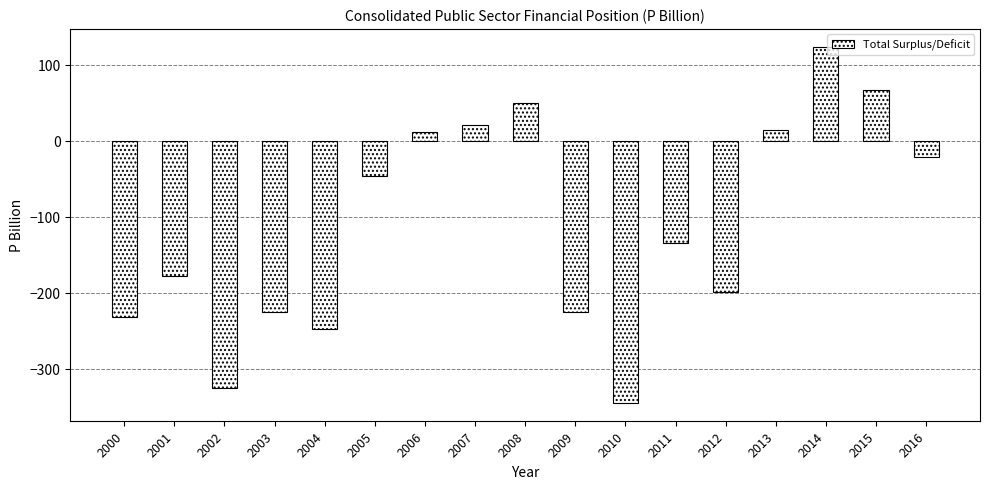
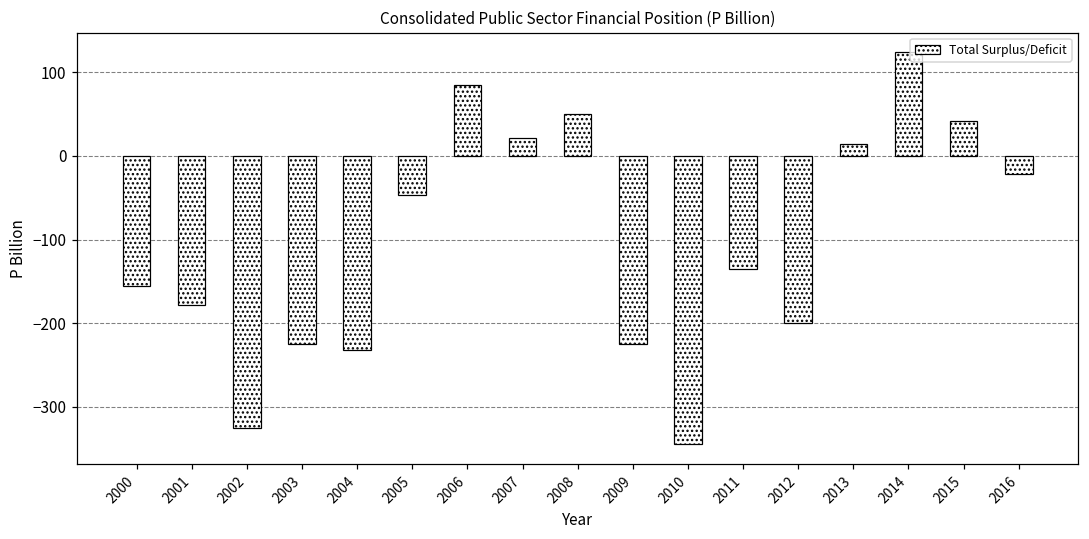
  {
-   "2000": -230,
+   "2000": -160,
    "2001": -180,
    "2002": -330,
    "2003": -230,
-   "2004": -250,
+   "2004": -230,
    "2005": -50,
-   "2006": 10,
+   "2006": 80,
    "2007": 20,
    "2008": 50,
    "2009": -230,
    "2010": -340,
    "2011": -130,
    "2012": -200,
    "2013": 10,
    "2014": 120,
-   "2015": 70,
+   "2015": 40,
    "2016": -20
  }
